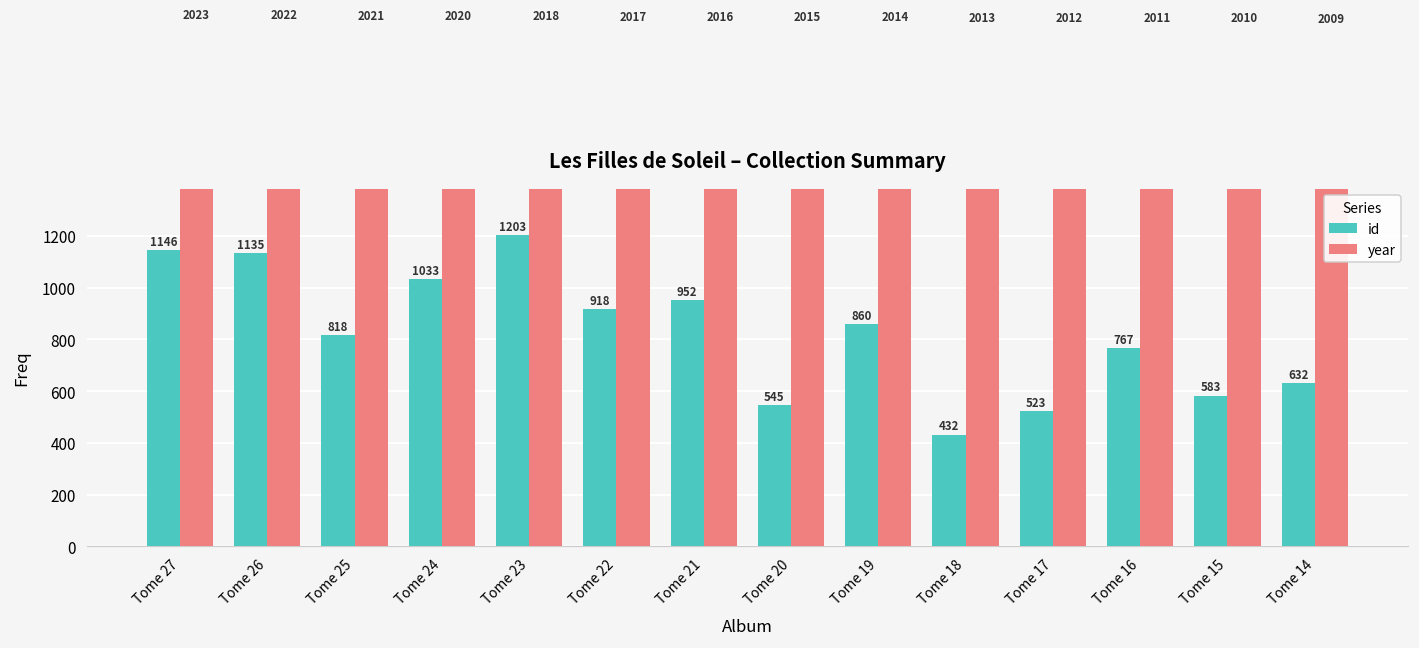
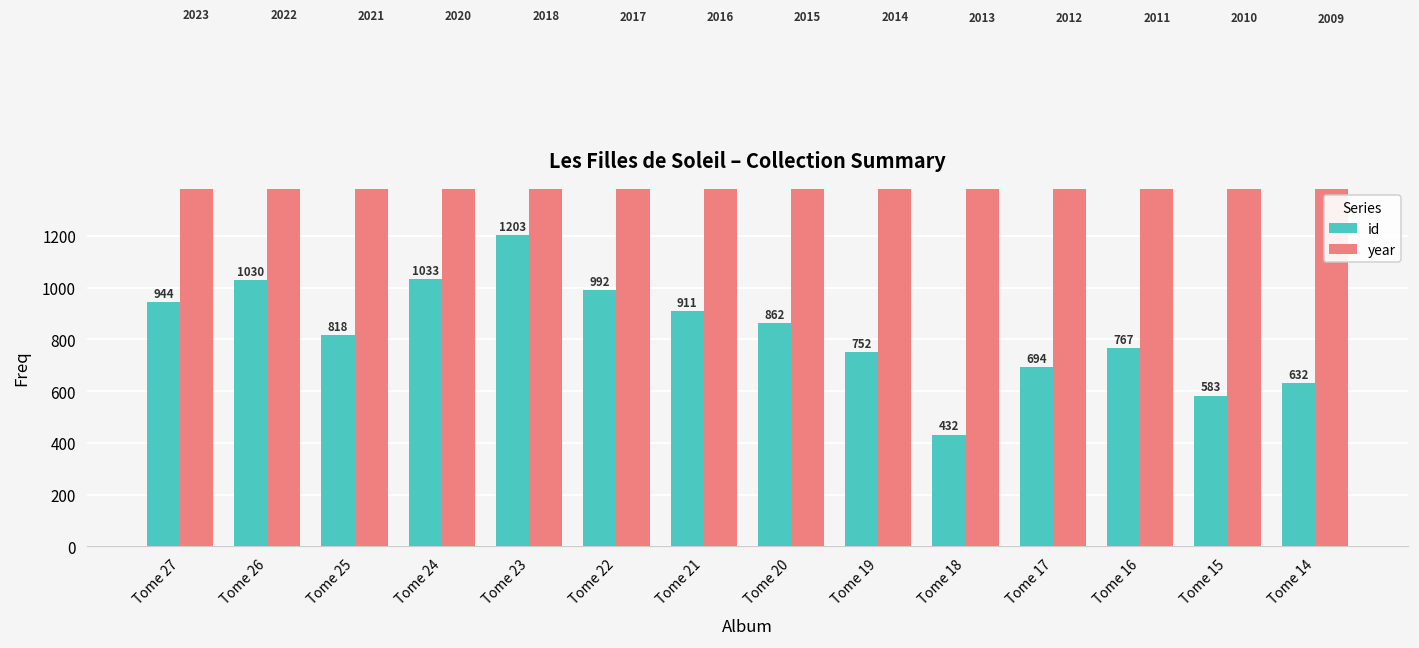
  {
    "id": {
-     "Tome 27": 1146,
-     "Tome 26": 1135,
+     "Tome 27": 944,
+     "Tome 26": 1030,
      "Tome 25": 818,
      "Tome 24": 1033,
      "Tome 23": 1203,
-     "Tome 22": 918,
-     "Tome 21": 952,
-     "Tome 20": 545,
-     "Tome 19": 860,
+     "Tome 22": 992,
+     "Tome 21": 911,
+     "Tome 20": 862,
+     "Tome 19": 752,
      "Tome 18": 432,
-     "Tome 17": 523,
+     "Tome 17": 694,
      "Tome 16": 767,
      "Tome 15": 583,
      "Tome 14": 632
    }
  }
